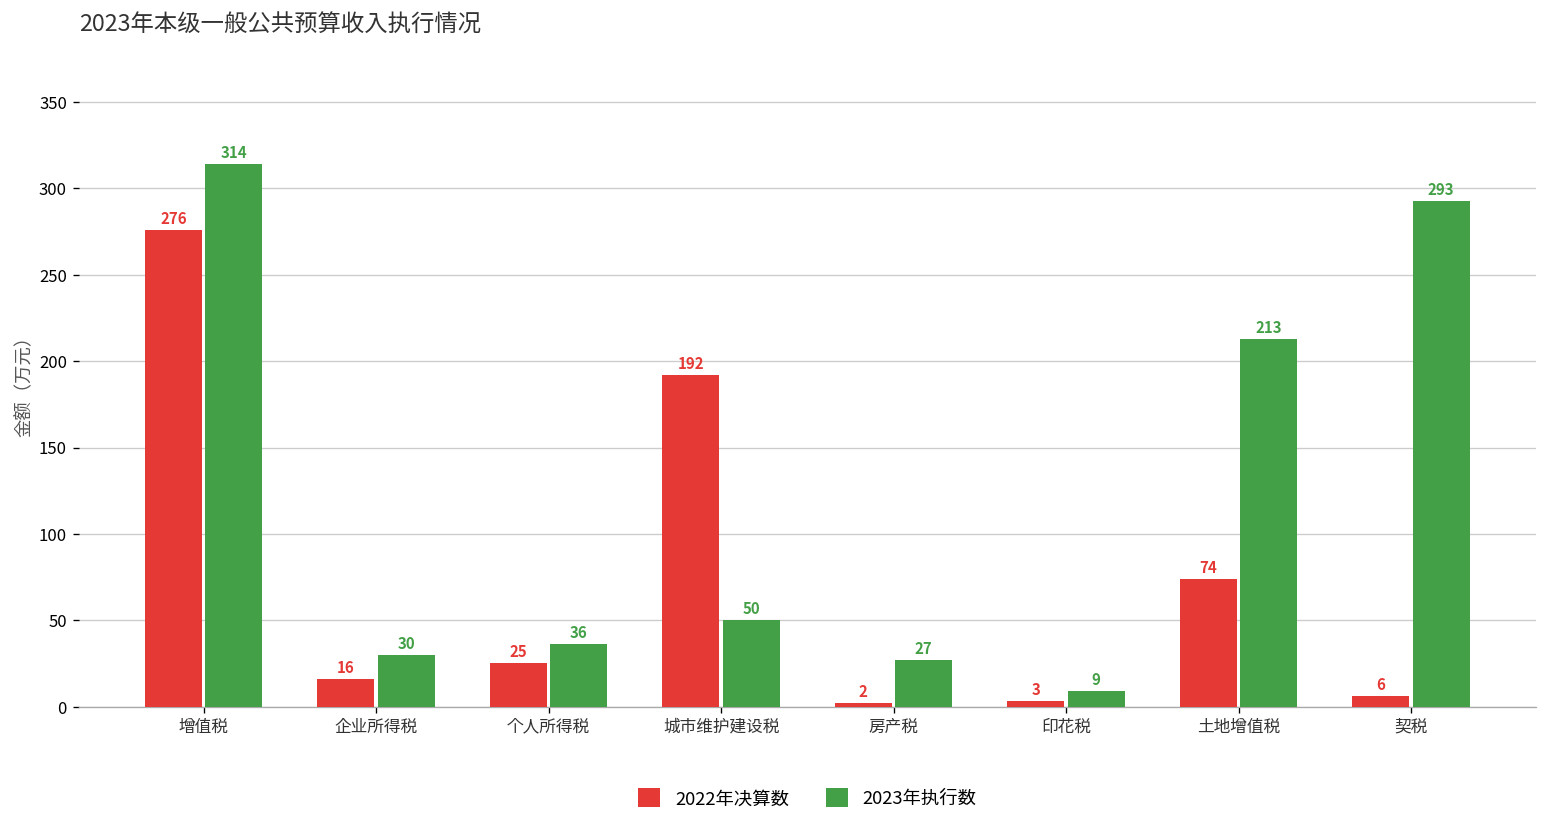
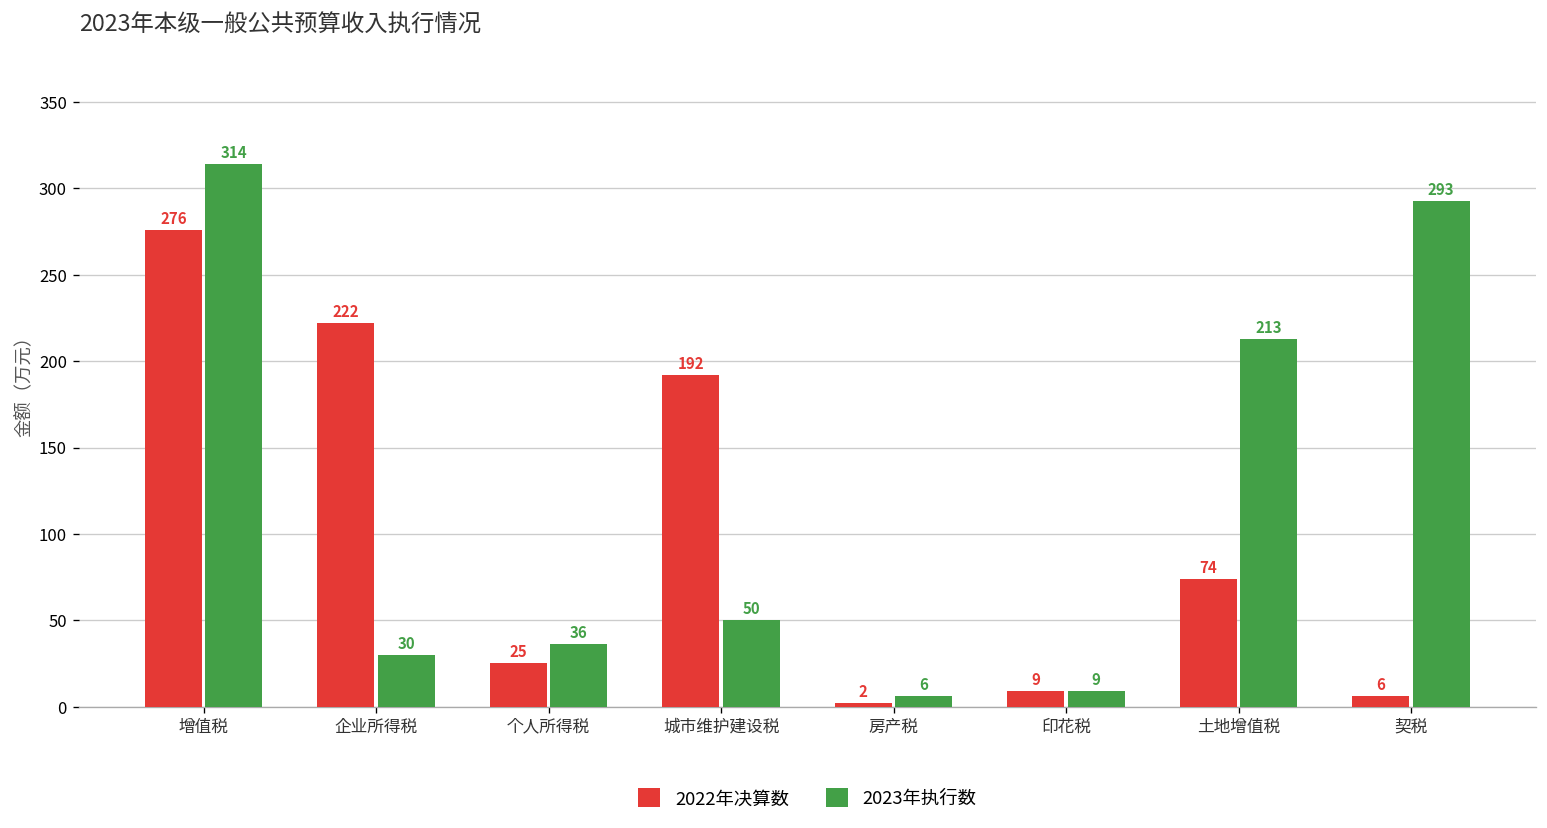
  {
    "2022年决算数": {
      "增值税": 276,
-     "企业所得税": 16,
+     "企业所得税": 222,
      "个人所得税": 25,
      "城市维护建设税": 192,
      "房产税": 2,
-     "印花税": 3,
+     "印花税": 9,
      "土地增值税": 74,
      "契税": 6
    },
    "2023年执行数": {
      "增值税": 314,
      "企业所得税": 30,
      "个人所得税": 36,
      "城市维护建设税": 50,
-     "房产税": 27,
+     "房产税": 6,
      "印花税": 9,
      "土地增值税": 213,
      "契税": 293
    }
  }
